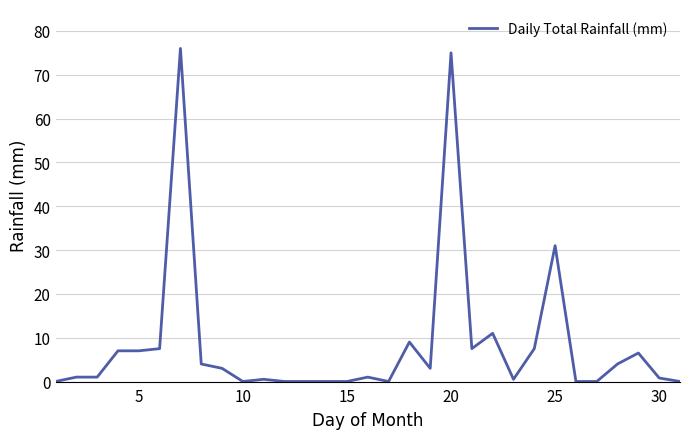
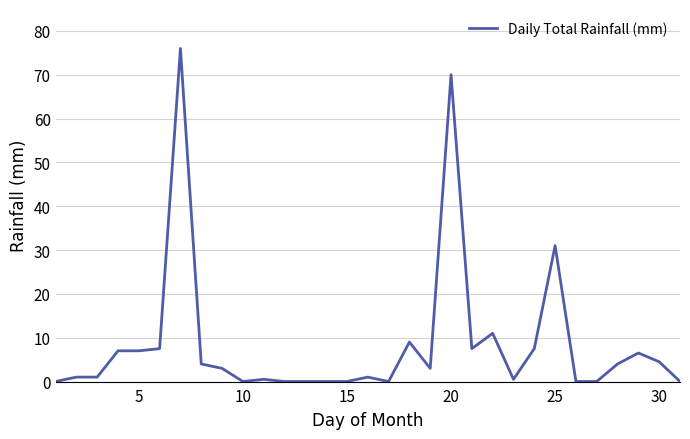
  {
    "5": 7,
    "10": 0,
    "15": 0,
-   "20": 75,
+   "20": 70,
    "25": 31,
-   "30": 1
+   "30": 5
  }
